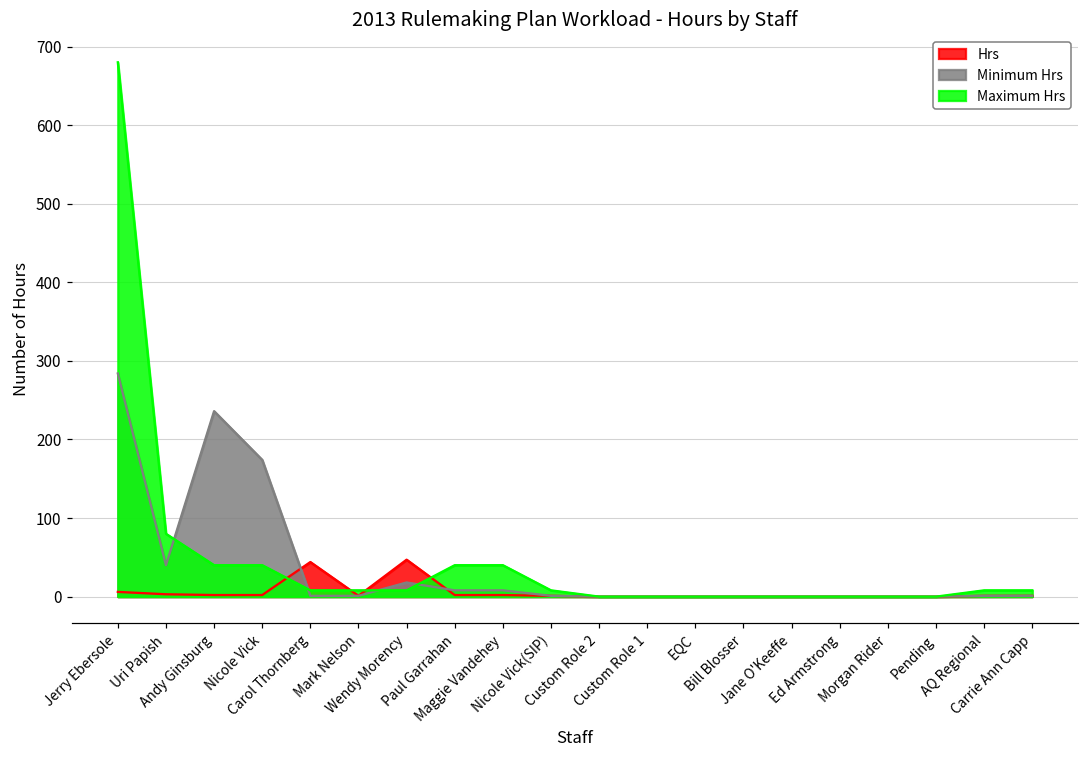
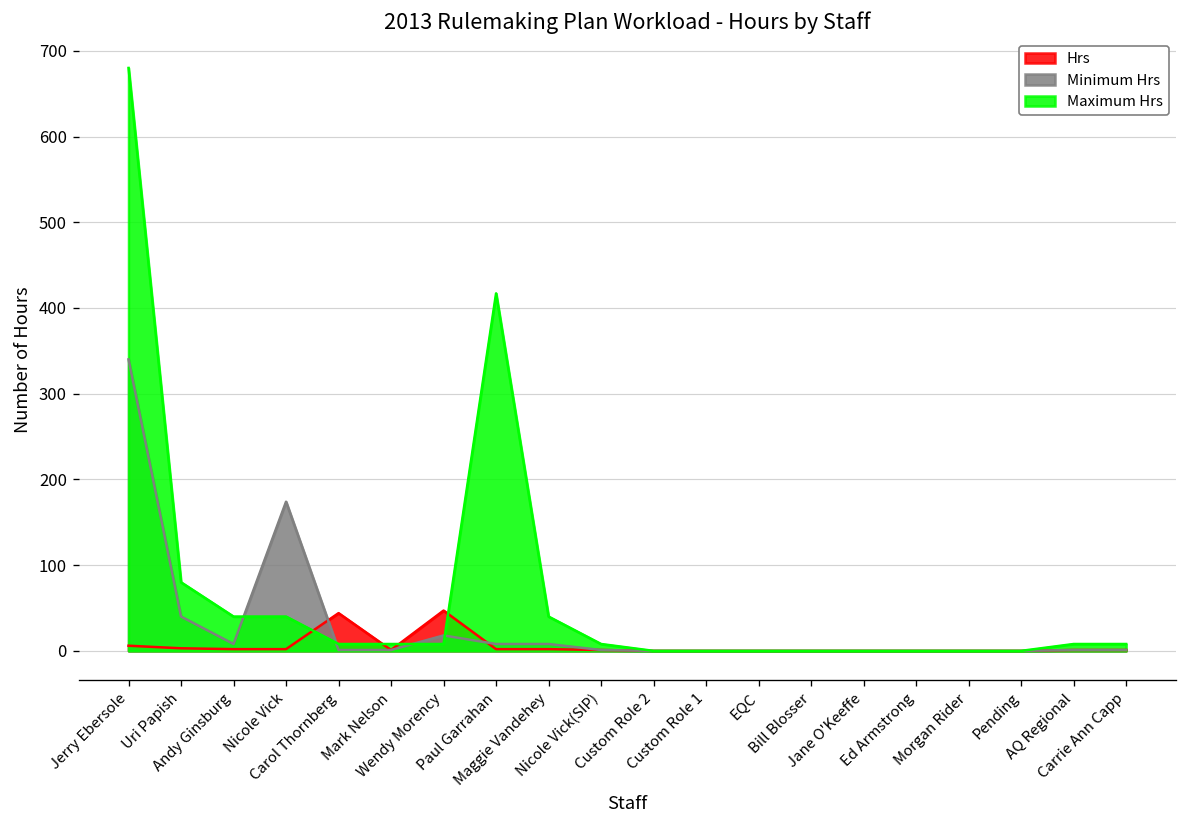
  {
    "Hrs": {
      "Jerry Ebersole": 10,
      "Uri Papish": 0,
      "Andy Ginsburg": 0,
      "Nicole Vick": 0,
      "Carol Thornberg": 40,
      "Wendy Morency": 50,
      "Paul Garrahan": 0,
      "Maggie Vandehey": 0
    },
    "Minimum Hrs": {
-     "Jerry Ebersole": 280,
+     "Jerry Ebersole": 340,
      "Uri Papish": 40,
-     "Andy Ginsburg": 240,
+     "Andy Ginsburg": 10,
      "Nicole Vick": 170,
      "Carol Thornberg": 0,
      "Wendy Morency": 20,
      "Paul Garrahan": 10,
      "Maggie Vandehey": 10
    },
    "Maximum Hrs": {
      "Jerry Ebersole": 680,
      "Uri Papish": 80,
      "Andy Ginsburg": 40,
      "Nicole Vick": 40,
      "Carol Thornberg": 10,
      "Mark Nelson": 10,
      "Wendy Morency": 10,
-     "Paul Garrahan": 40,
+     "Paul Garrahan": 420,
      "Maggie Vandehey": 40,
      "Nicole Vick(SIP)": 10,
      "AQ Regional": 10,
      "Carrie Ann Capp": 10
    }
  }
